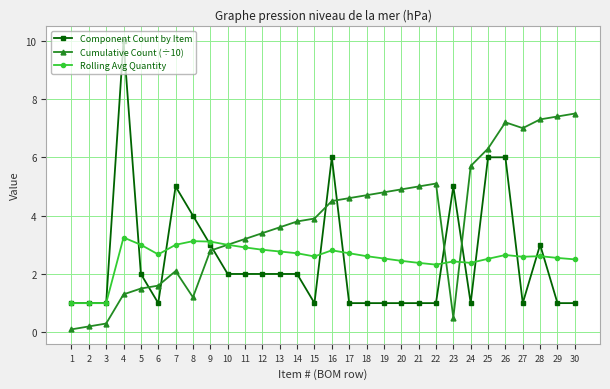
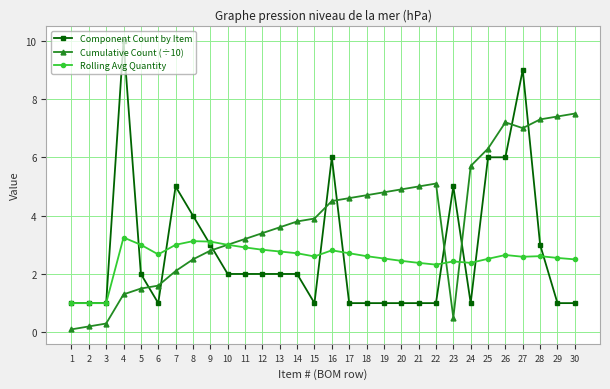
  {
    "Component Count by Item": {
      "5": 2,
      "6": 1,
      "7": 5,
      "8": 4,
      "9": 3,
      "10": 2,
      "11": 2,
      "12": 2,
      "13": 2,
      "14": 2,
      "15": 1,
      "16": 6,
      "17": 1,
      "18": 1,
      "19": 1,
      "20": 1,
      "21": 1,
      "22": 1,
      "23": 5,
      "24": 1,
      "25": 6,
      "26": 6,
-     "27": 1,
+     "27": 9,
      "28": 3,
      "29": 1,
      "30": 1
    },
    "Cumulative Count (÷10)": {
      "1": 0.1,
      "2": 0.2,
      "3": 0.3,
      "4": 1.3,
      "5": 1.5,
      "6": 1.6,
      "7": 2.1,
-     "8": 1.2,
+     "8": 2.5,
      "9": 2.8,
      "11": 3.2,
      "12": 3.4,
      "13": 3.6,
      "14": 3.8,
      "15": 3.9,
      "16": 4.5,
      "17": 4.6,
      "18": 4.7,
      "19": 4.8,
      "20": 4.9,
      "21": 5.0,
      "22": 5.1,
      "23": 0.5,
      "24": 5.7,
      "25": 6.3,
      "26": 7.2,
      "27": 7.0,
      "28": 7.3,
      "29": 7.4,
      "30": 7.5
    },
    "Rolling Avg Quantity": {
      "4": 3.3,
      "5": 3.0,
      "6": 2.7,
      "7": 3.0,
      "8": 3.1,
      "9": 3.1,
      "11": 2.9,
      "12": 2.8,
      "13": 2.8,
      "14": 2.7,
      "15": 2.6,
      "16": 2.8,
      "17": 2.7,
      "18": 2.6,
      "19": 2.5,
      "20": 2.5,
      "21": 2.4,
      "22": 2.3,
      "23": 2.4,
      "24": 2.4,
      "25": 2.5,
      "26": 2.7,
      "27": 2.6,
      "28": 2.6,
      "29": 2.6,
      "30": 2.5
    }
  }
